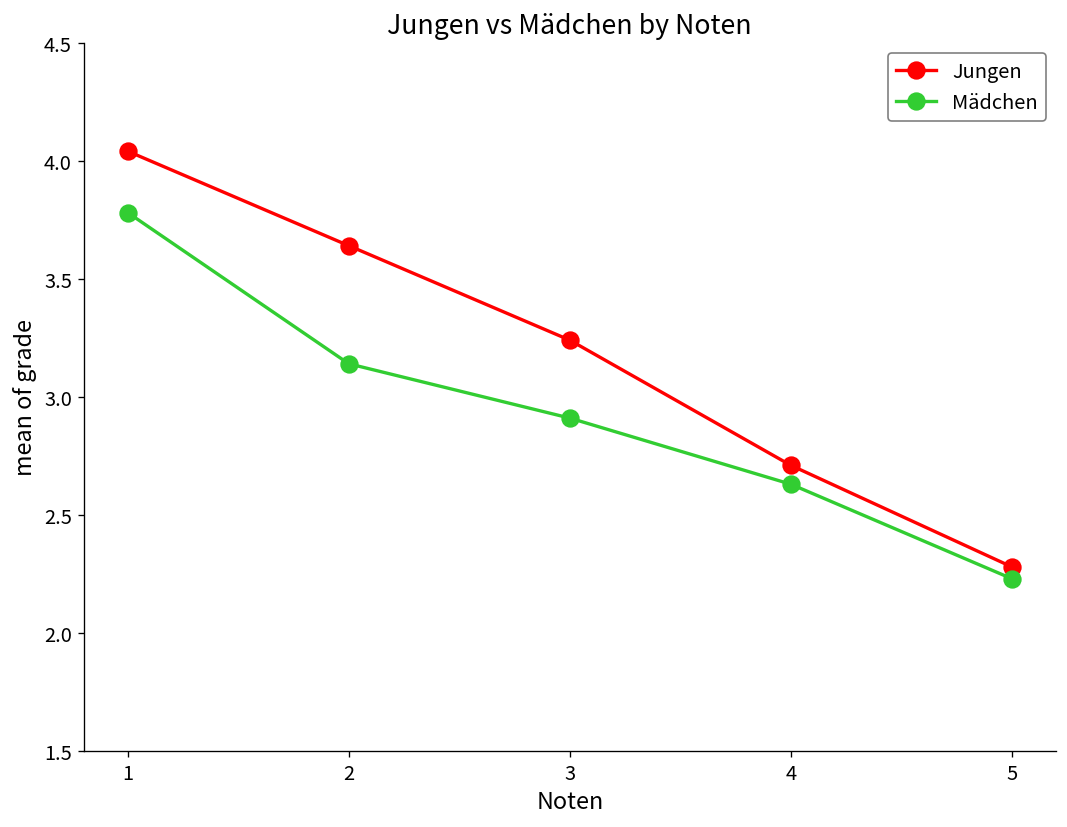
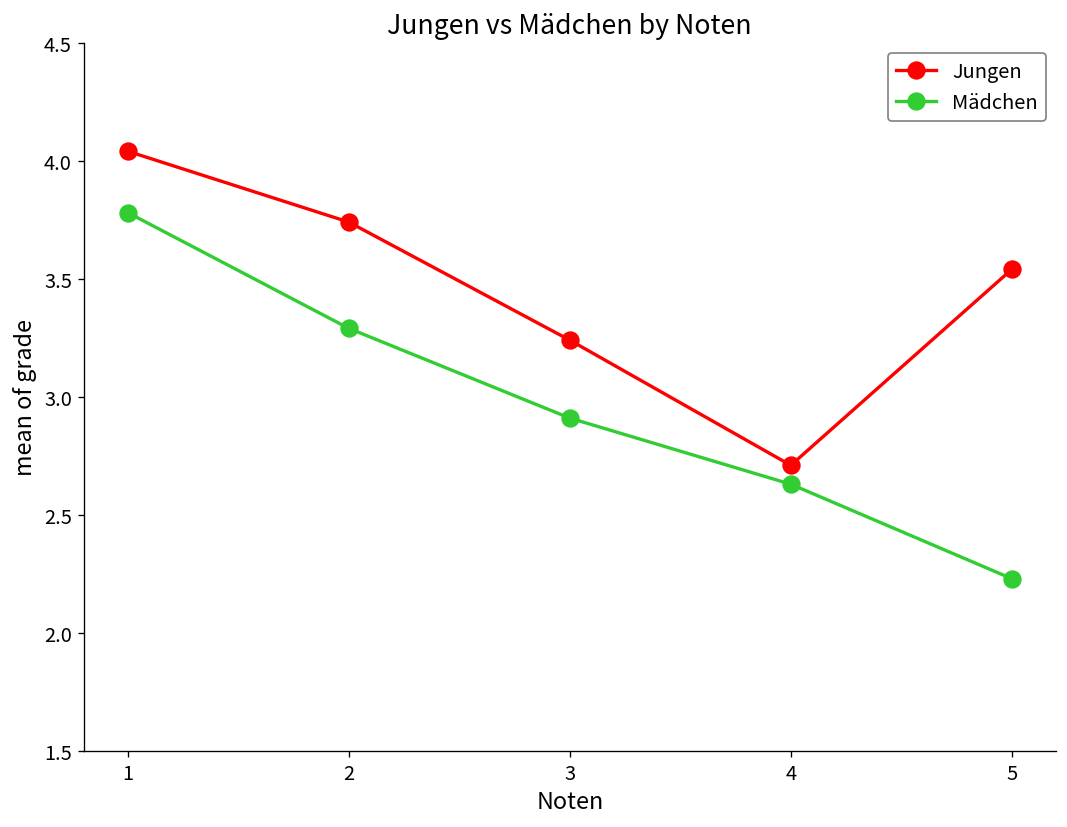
  {
    "Jungen": {
      "1": 4.04,
-     "2": 3.64,
+     "2": 3.74,
      "3": 3.24,
      "4": 2.71,
-     "5": 2.28
+     "5": 3.54
    },
    "Mädchen": {
      "1": 3.78,
-     "2": 3.14,
+     "2": 3.29,
      "3": 2.91,
      "4": 2.63,
      "5": 2.23
    }
  }
